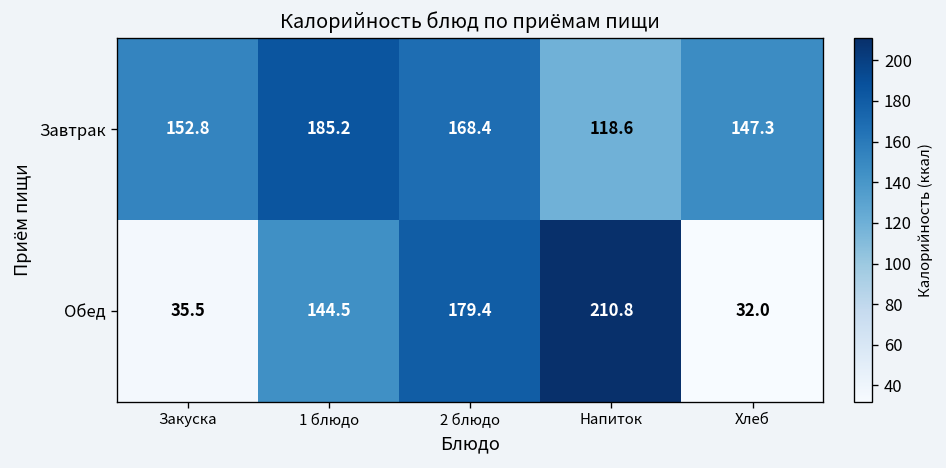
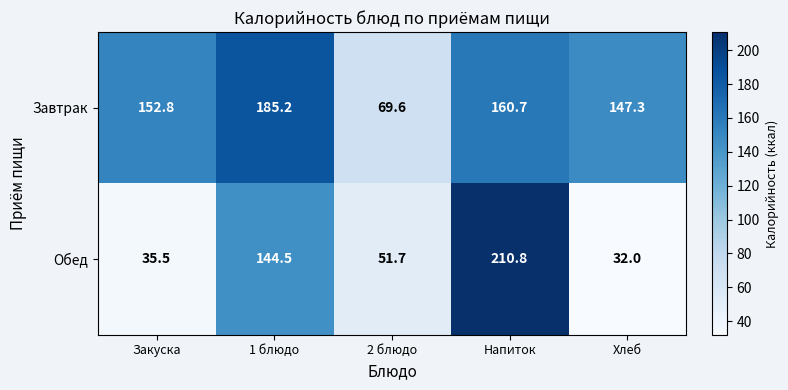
  {
    "Завтрак": {
      "Закуска": 152.8,
      "1 блюдо": 185.2,
-     "2 блюдо": 168.4,
-     "Напиток": 118.6,
+     "2 блюдо": 69.6,
+     "Напиток": 160.7,
      "Хлеб": 147.3
    },
    "Обед": {
      "Закуска": 35.5,
      "1 блюдо": 144.5,
-     "2 блюдо": 179.4,
+     "2 блюдо": 51.7,
      "Напиток": 210.8,
      "Хлеб": 32.0
    }
  }
